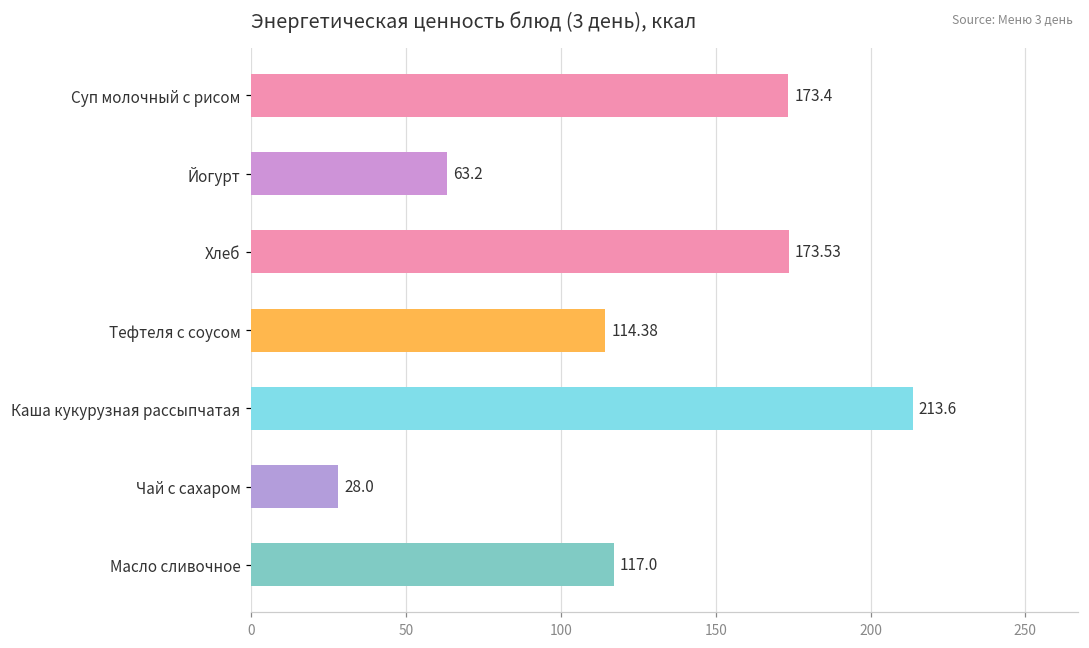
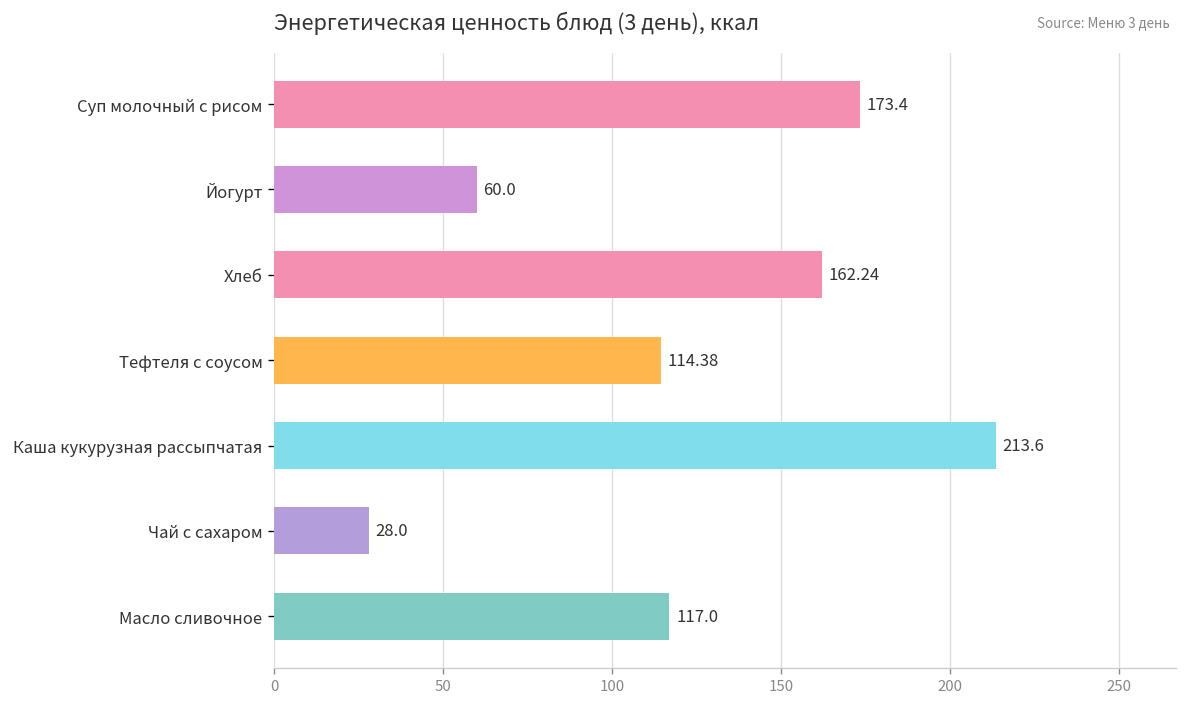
  {
    "Суп молочный с рисом": 173.4,
-   "Йогурт": 63.2,
-   "Хлеб": 173.53,
+   "Йогурт": 60.0,
+   "Хлеб": 162.24,
    "Тефтеля с соусом": 114.38,
    "Каша кукурузная рассыпчатая": 213.6,
    "Чай с сахаром": 28.0,
    "Масло сливочное": 117.0
  }
